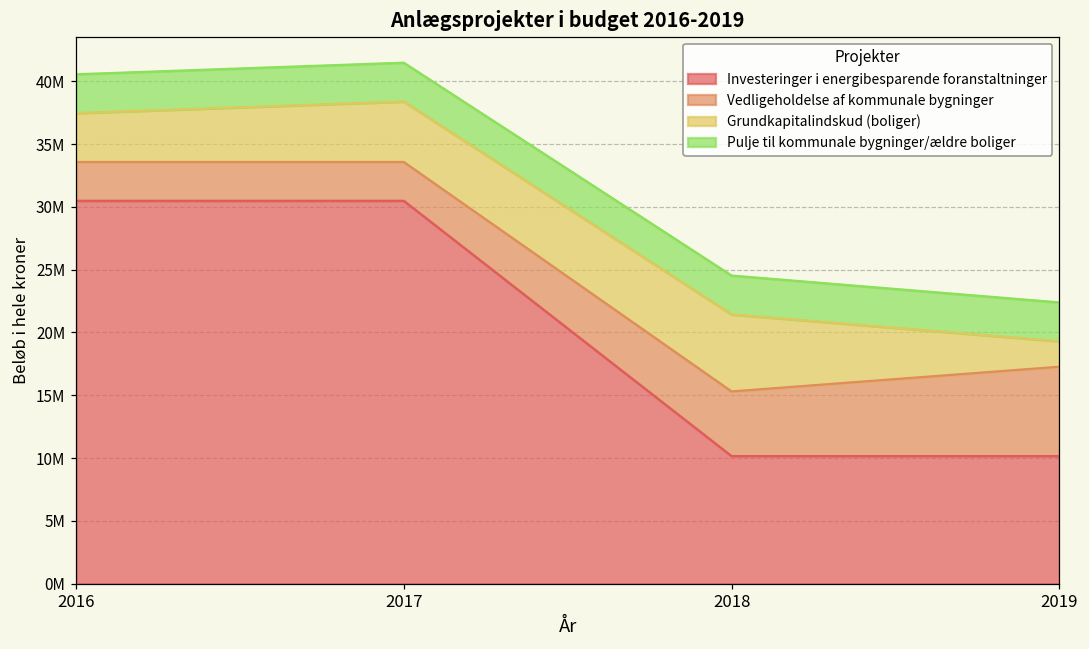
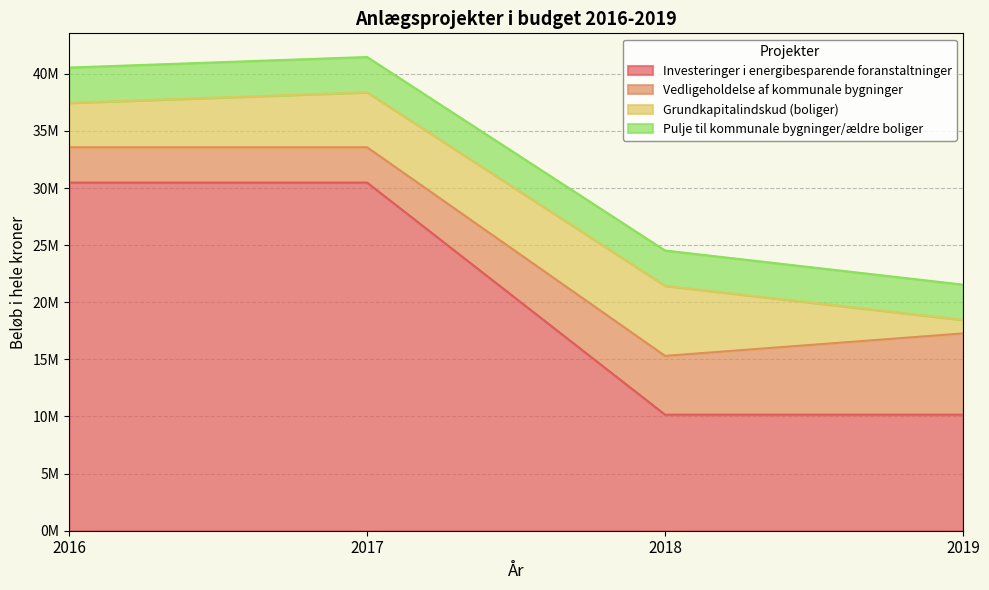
  {
    "Grundkapitalindskud (boliger)": {
      "2016": 3900000,
      "2017": 4800000,
      "2018": 6100000,
-     "2019": 2000000
+     "2019": 1200000
    },
    "Pulje til kommunale bygninger/ældre boliger": {
      "2016": 3100000,
      "2017": 3100000,
      "2018": 3100000,
      "2019": 3100000
    }
  }
